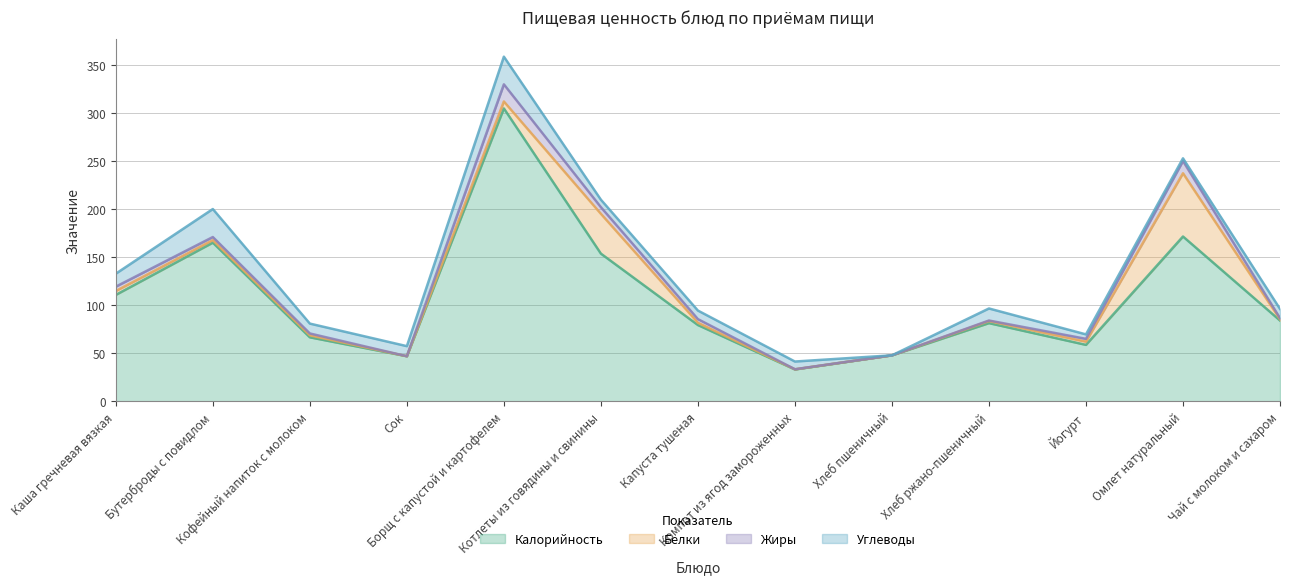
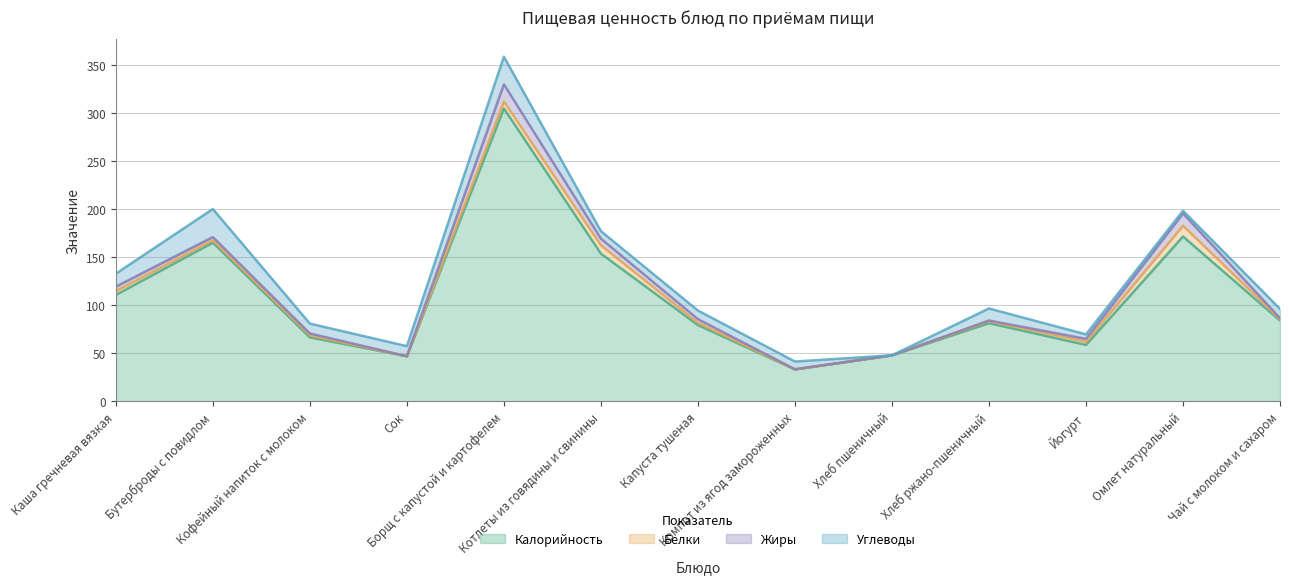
  {
    "Белки": {
      "Каша гречневая вязкая": 0,
      "Борщ с капустой и картофелем": 10,
-     "Котлеты из говядины и свинины": 40,
+     "Котлеты из говядины и свинины": 10,
      "Йогурт": 0,
-     "Омлет натуральный": 70
+     "Омлет натуральный": 10
    }
  }
